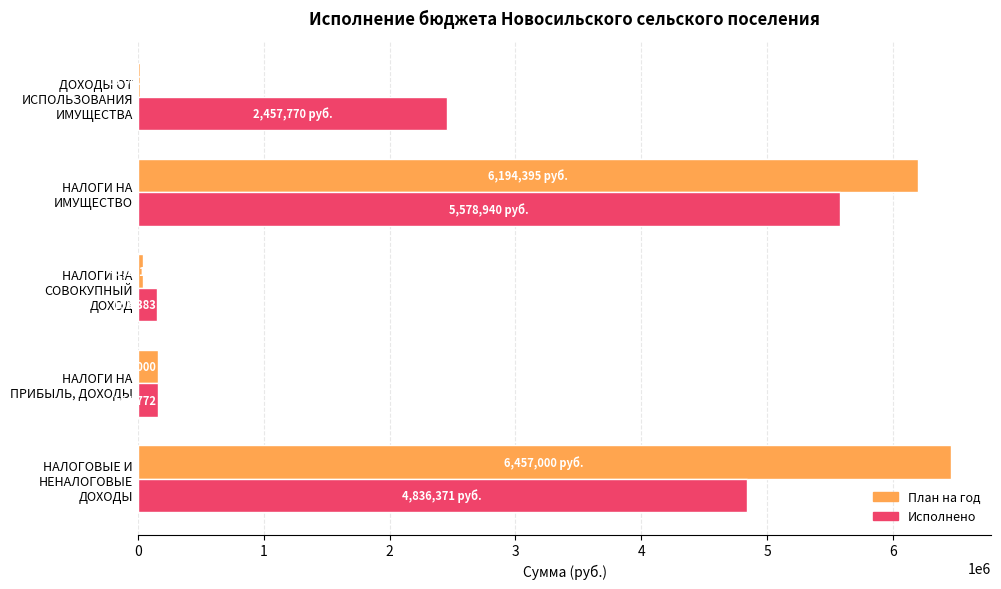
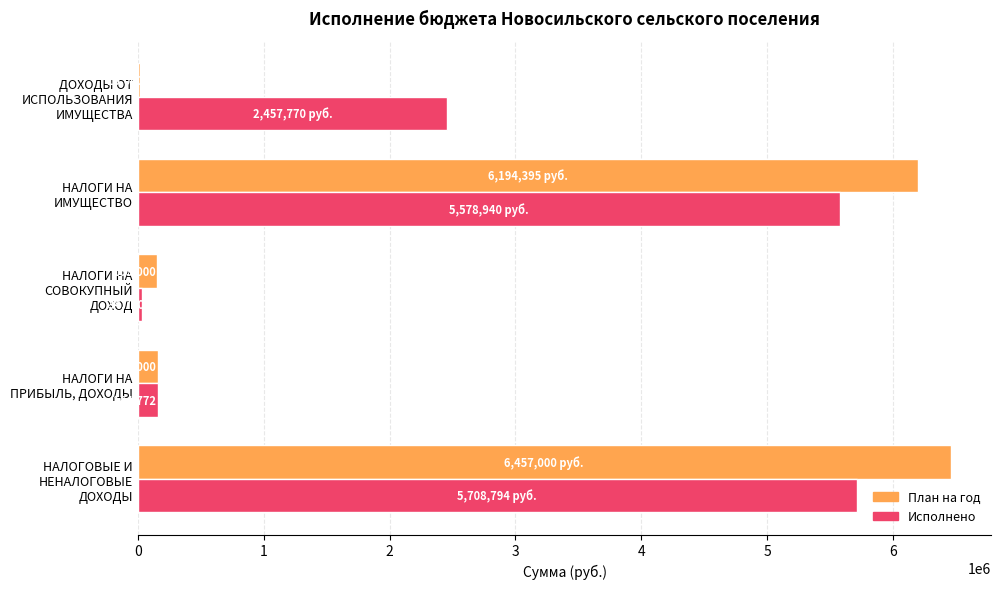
  {
    "План на год": {
-     "НАЛОГИ НА СОВОКУПНЫЙ ДОХОД": "50000",
+     "НАЛОГИ НА СОВОКУПНЫЙ ДОХОД": "150000",
      "НАЛОГИ НА ПРИБЫЛЬ, ДОХОДЫ": "160000"
    },
    "Исполнено": {
      "ДОХОДЫ ОТ ИСПОЛЬЗОВАНИЯ ИМУЩЕСТВА": "2,457,770",
      "НАЛОГИ НА ИМУЩЕСТВО": "5,578,940",
-     "НАЛОГИ НА СОВОКУПНЫЙ ДОХОД": "150000",
-     "НАЛОГОВЫЕ И НЕНАЛОГОВЫЕ ДОХОДЫ": "4,836,371"
+     "НАЛОГИ НА СОВОКУПНЫЙ ДОХОД": "30000",
+     "НАЛОГОВЫЕ И НЕНАЛОГОВЫЕ ДОХОДЫ": "5,708,794"
    }
  }
